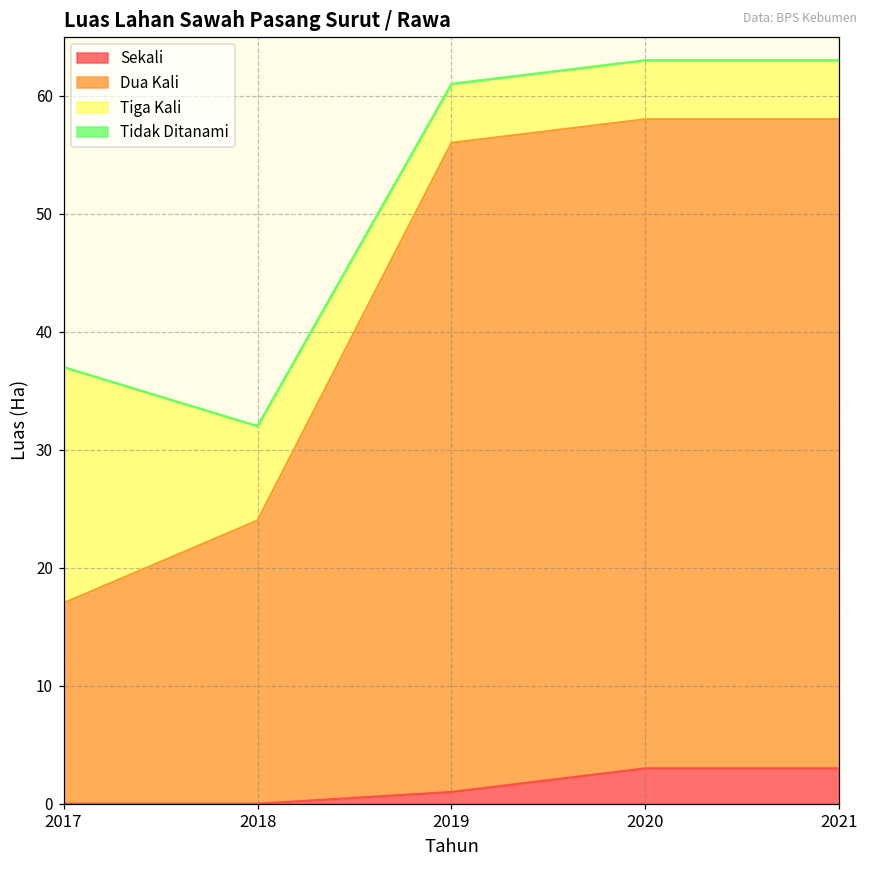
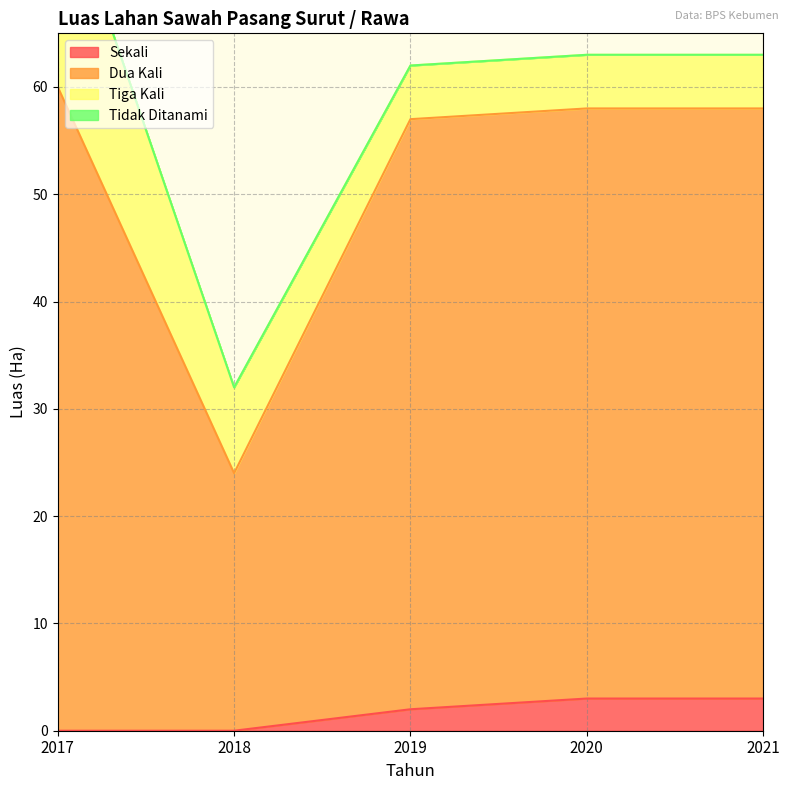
  {
    "Sekali": {
      "2017": 0,
      "2018": 0,
-     "2019": 1,
+     "2019": 2,
      "2020": 3,
      "2021": 3
    },
    "Dua Kali": {
-     "2017": 17,
+     "2017": 60,
      "2018": 24,
      "2019": 55,
      "2020": 55,
      "2021": 55
    }
  }
